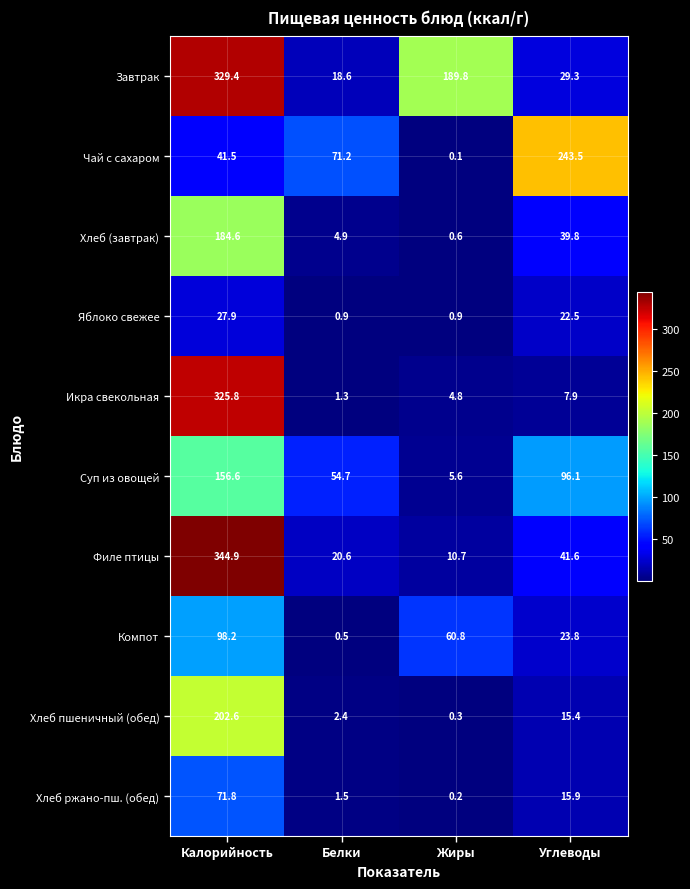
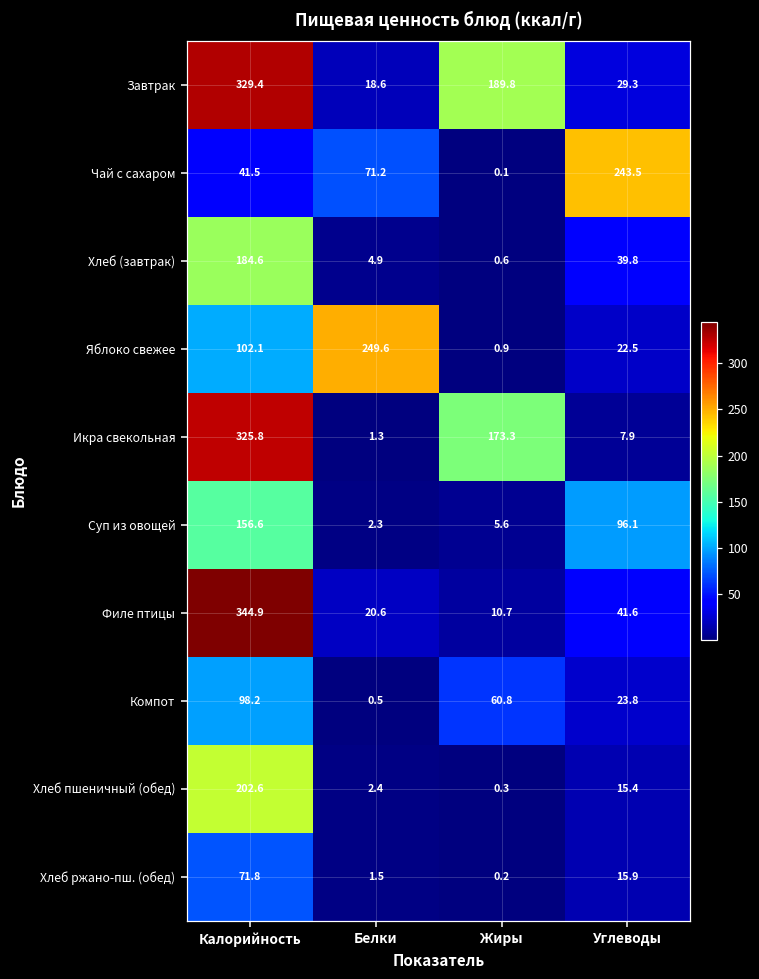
  {
    "Завтрак": {
      "Калорийность": 329.4,
      "Белки": 18.6,
      "Жиры": 189.8,
      "Углеводы": 29.3
    },
    "Чай с сахаром": {
      "Калорийность": 41.5,
      "Белки": 71.2,
      "Жиры": 0.1,
      "Углеводы": 243.5
    },
    "Хлеб (завтрак)": {
      "Калорийность": 184.6,
      "Белки": 4.9,
      "Жиры": 0.6,
      "Углеводы": 39.8
    },
    "Яблоко свежее": {
-     "Калорийность": 27.9,
-     "Белки": 0.9,
+     "Калорийность": 102.1,
+     "Белки": 249.6,
      "Жиры": 0.9,
      "Углеводы": 22.5
    },
    "Икра свекольная": {
      "Калорийность": 325.8,
      "Белки": 1.3,
-     "Жиры": 4.8,
+     "Жиры": 173.3,
      "Углеводы": 7.9
    },
    "Суп из овощей": {
      "Калорийность": 156.6,
-     "Белки": 54.7,
+     "Белки": 2.3,
      "Жиры": 5.6,
      "Углеводы": 96.1
    },
    "Филе птицы": {
      "Калорийность": 344.9,
      "Белки": 20.6,
      "Жиры": 10.7,
      "Углеводы": 41.6
    },
    "Компот": {
      "Калорийность": 98.2,
      "Белки": 0.5,
      "Жиры": 60.8,
      "Углеводы": 23.8
    },
    "Хлеб пшеничный (обед)": {
      "Калорийность": 202.6,
      "Белки": 2.4,
      "Жиры": 0.3,
      "Углеводы": 15.4
    },
    "Хлеб ржано-пш. (обед)": {
      "Калорийность": 71.8,
      "Белки": 1.5,
      "Жиры": 0.2,
      "Углеводы": 15.9
    }
  }
